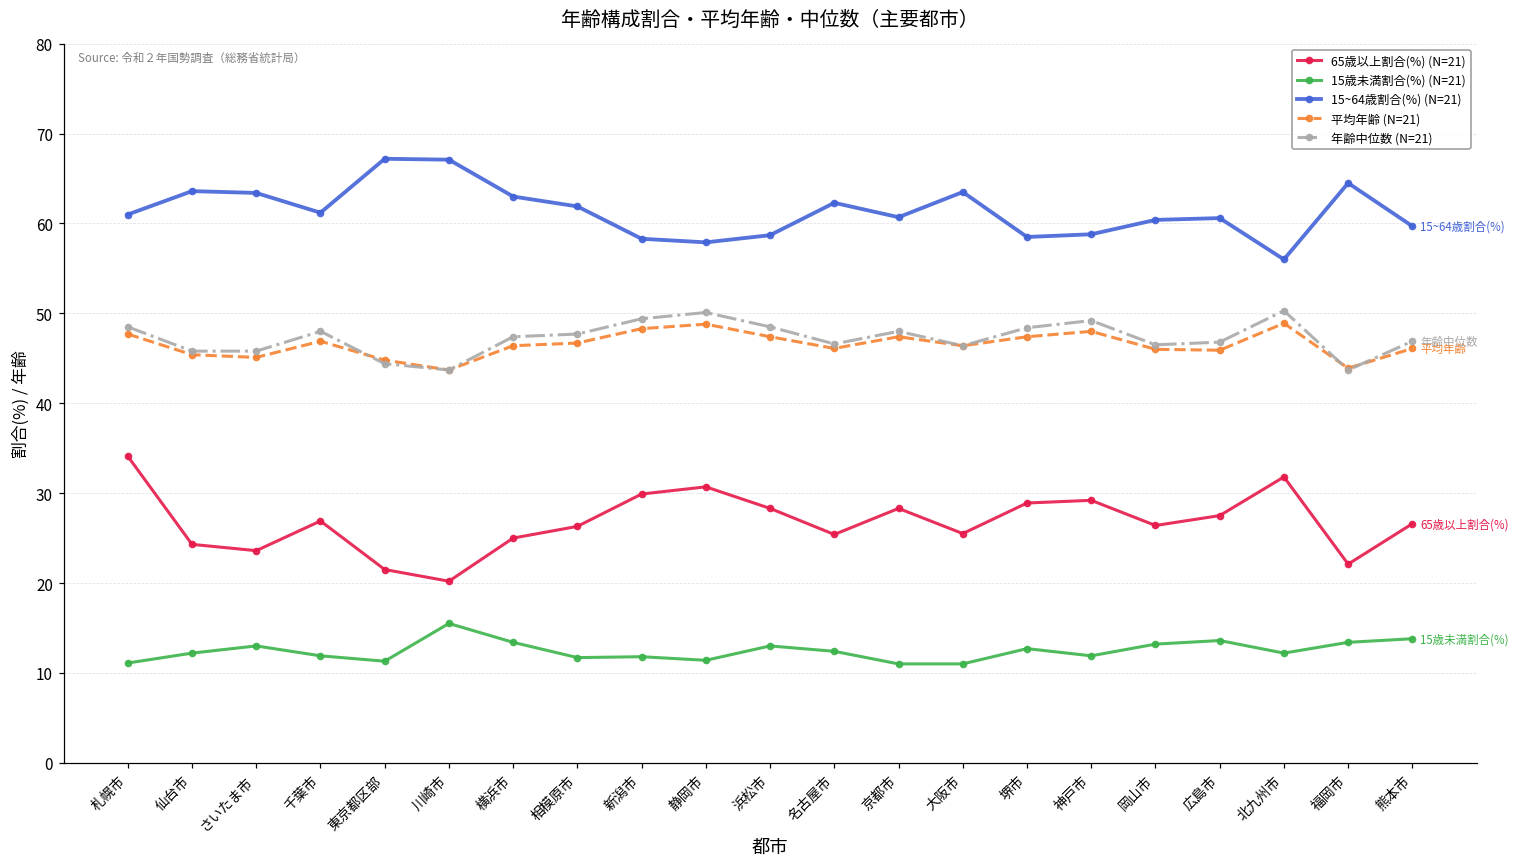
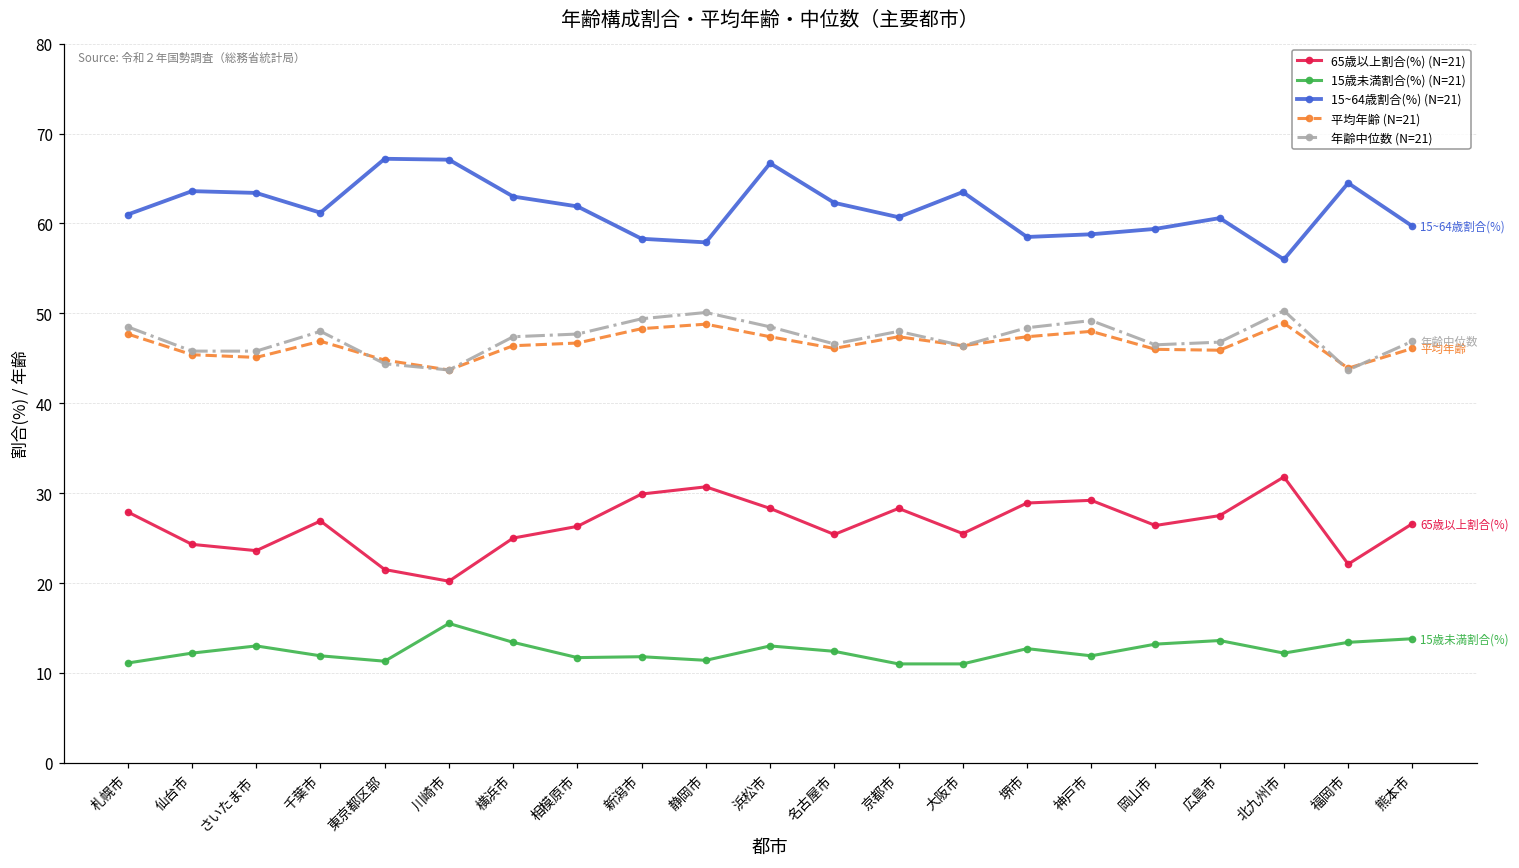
  {
    "65歳以上割合(%) (N=21)": {
-     "札幌市": 34,
+     "札幌市": 28,
      "仙台市": 24,
      "さいたま市": 24,
      "千葉市": 27,
      "東京都区部": 22,
      "川崎市": 20,
      "横浜市": 25,
      "相模原市": 26,
      "新潟市": 30,
      "静岡市": 31,
      "浜松市": 28,
      "名古屋市": 25,
      "京都市": 28,
      "大阪市": 26,
      "堺市": 29,
      "神戸市": 29,
      "岡山市": 26,
      "広島市": 28,
      "北九州市": 32,
      "福岡市": 22
    },
    "15歳未満割合(%) (N=21)": {
      "札幌市": 11,
      "仙台市": 12,
      "さいたま市": 13,
      "千葉市": 12,
      "東京都区部": 11,
      "川崎市": 16,
      "横浜市": 13,
      "相模原市": 12,
      "新潟市": 12,
      "静岡市": 11,
      "浜松市": 13,
      "名古屋市": 12,
      "京都市": 11,
      "大阪市": 11,
      "堺市": 13,
      "神戸市": 12,
      "岡山市": 13,
      "広島市": 14,
      "北九州市": 12,
      "福岡市": 13
    },
    "15~64歳割合(%) (N=21)": {
      "札幌市": 61,
      "仙台市": 64,
      "さいたま市": 63,
      "千葉市": 61,
      "東京都区部": 67,
      "川崎市": 67,
      "横浜市": 63,
      "相模原市": 62,
      "新潟市": 58,
      "静岡市": 58,
-     "浜松市": 59,
+     "浜松市": 67,
      "名古屋市": 62,
      "京都市": 61,
      "大阪市": 64,
      "堺市": 59,
      "神戸市": 59,
-     "岡山市": 60,
+     "岡山市": 59,
      "広島市": 61,
      "北九州市": 56,
      "福岡市": 65
    },
    "平均年齢 (N=21)": {
      "札幌市": 48,
      "仙台市": 45,
      "さいたま市": 45,
      "千葉市": 47,
      "東京都区部": 45,
      "横浜市": 46,
      "相模原市": 47,
      "新潟市": 48,
      "静岡市": 49,
      "浜松市": 47,
      "名古屋市": 46,
      "京都市": 47,
      "堺市": 47,
      "神戸市": 48,
      "岡山市": 46,
      "広島市": 46,
      "北九州市": 49,
      "熊本市": 46
    },
    "年齢中位数 (N=21)": {
      "札幌市": 49,
      "仙台市": 46,
      "さいたま市": 46,
      "千葉市": 48,
      "東京都区部": 44,
      "横浜市": 47,
      "相模原市": 48,
      "新潟市": 49,
      "静岡市": 50,
      "浜松市": 49,
      "名古屋市": 47,
      "京都市": 48,
      "堺市": 48,
      "神戸市": 49,
      "岡山市": 47,
      "広島市": 47,
      "北九州市": 50,
      "熊本市": 47
    }
  }
